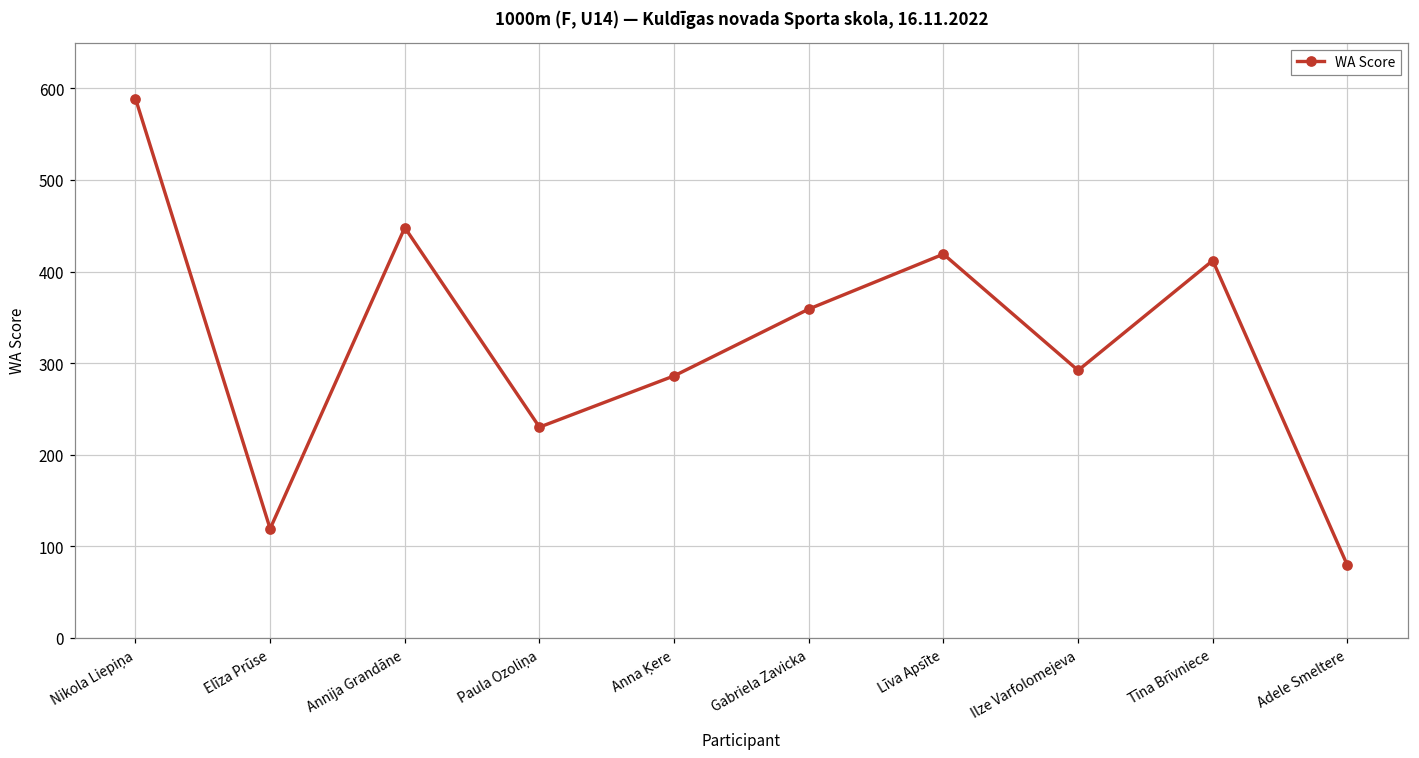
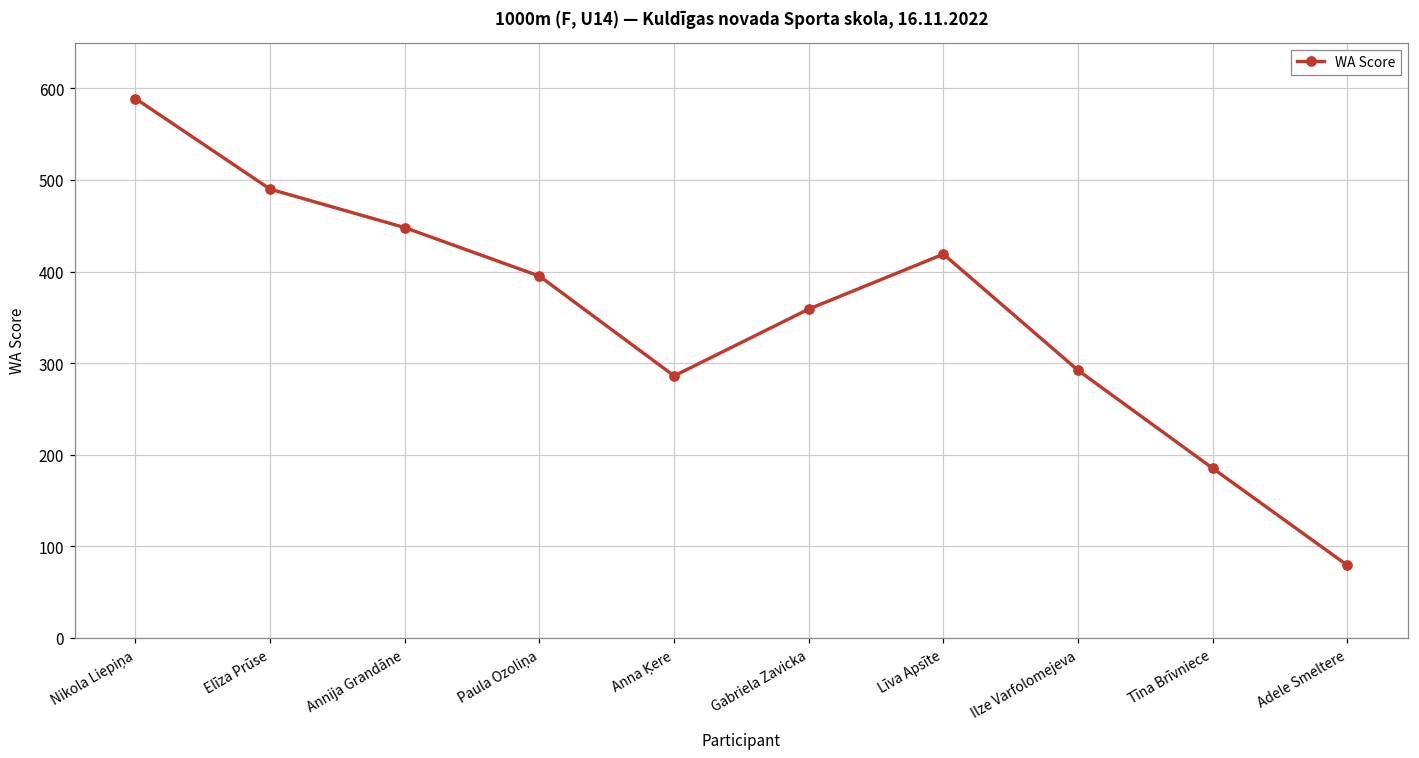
  {
    "Nikola Liepiņa": 590,
-   "Elīza Prūse": 120,
+   "Elīza Prūse": 490,
    "Annija Grandāne": 450,
-   "Paula Ozoliņa": 230,
+   "Paula Ozoliņa": 400,
    "Anna Ķere": 290,
    "Gabriela Zavicka": 360,
    "Līva Apsīte": 420,
    "Ilze Varfolomejeva": 290,
-   "Tīna Brīvniece": 410,
+   "Tīna Brīvniece": 190,
    "Adele Smeltere": 80
  }
